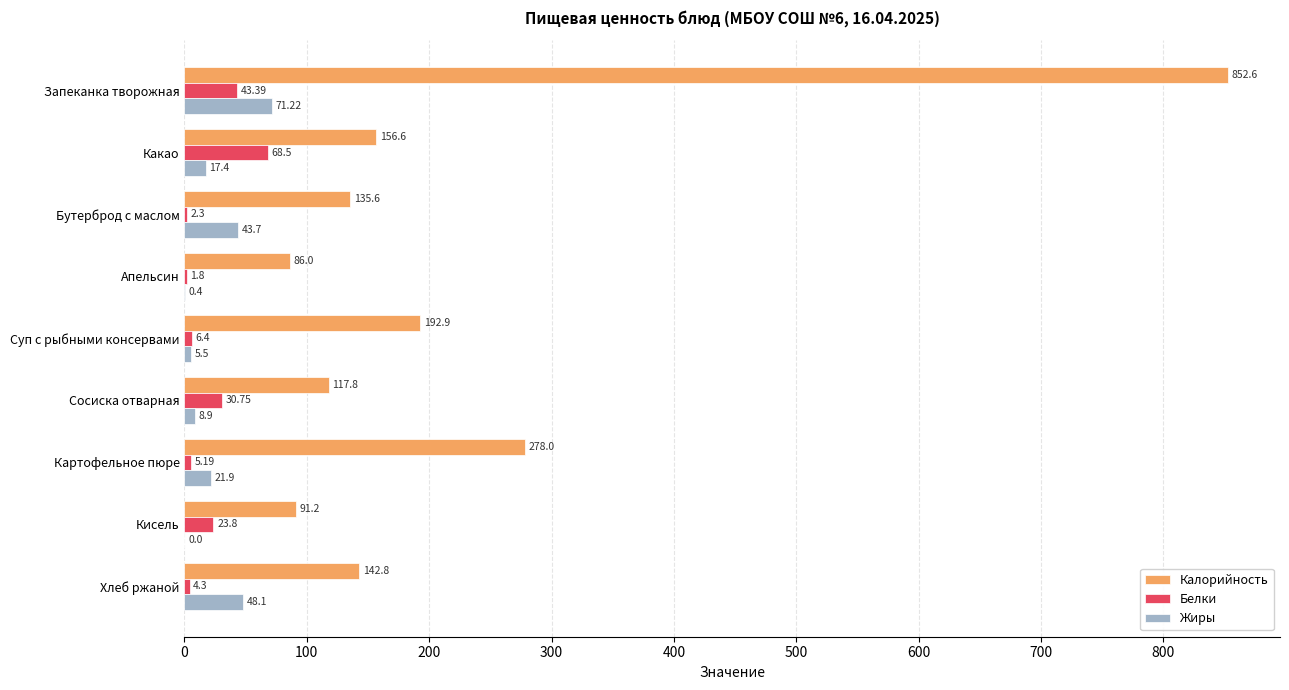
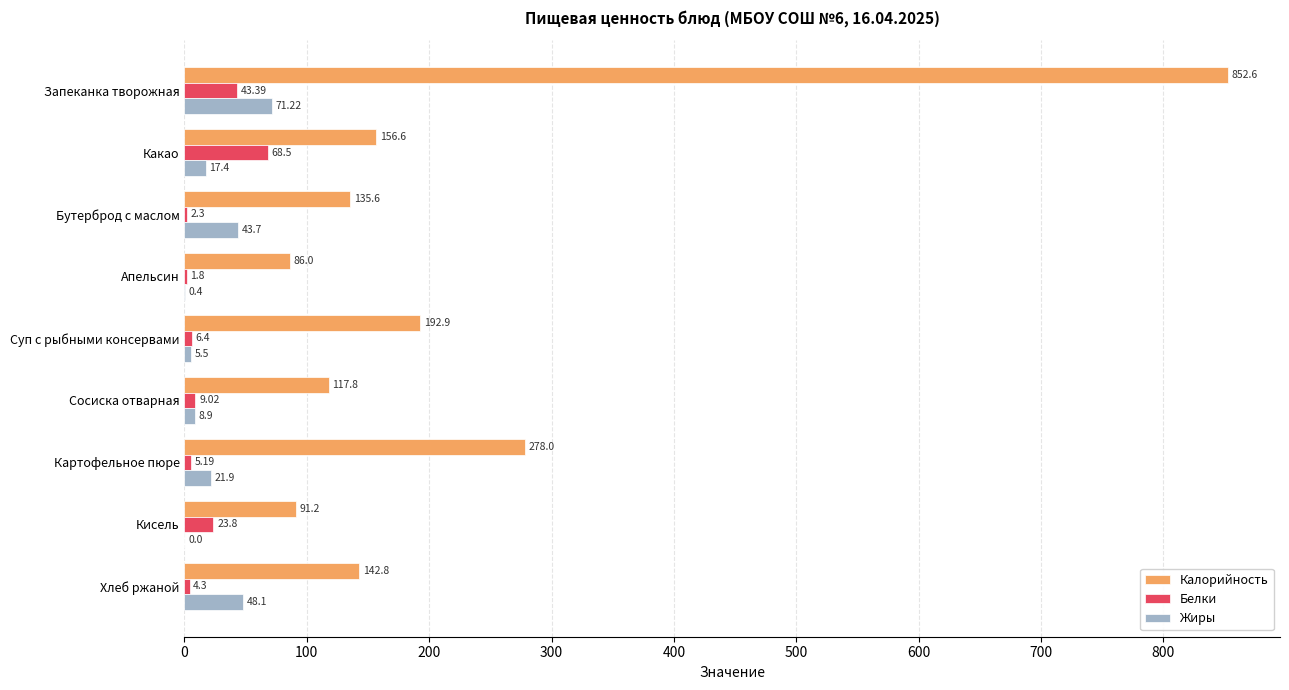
  {
    "Калорийность": {
      "Запеканка творожная": 852.6,
      "Какао": 156.6,
      "Бутерброд с маслом": 135.6,
      "Апельсин": 86.0,
      "Суп с рыбными консервами": 192.9,
      "Сосиска отварная": 117.8,
      "Картофельное пюре": 278.0,
      "Кисель": 91.2,
      "Хлеб ржаной": 142.8
    },
    "Белки": {
      "Запеканка творожная": 43.39,
      "Какао": 68.5,
      "Бутерброд с маслом": 2.3,
      "Апельсин": 1.8,
      "Суп с рыбными консервами": 6.4,
-     "Сосиска отварная": 30.75,
+     "Сосиска отварная": 9.02,
      "Картофельное пюре": 5.19,
      "Кисель": 23.8,
      "Хлеб ржаной": 4.3
    },
    "Жиры": {
      "Запеканка творожная": 71.22,
      "Какао": 17.4,
      "Бутерброд с маслом": 43.7,
      "Апельсин": 0.4,
      "Суп с рыбными консервами": 5.5,
      "Сосиска отварная": 8.9,
      "Картофельное пюре": 21.9,
      "Кисель": 0.0,
      "Хлеб ржаной": 48.1
    }
  }
